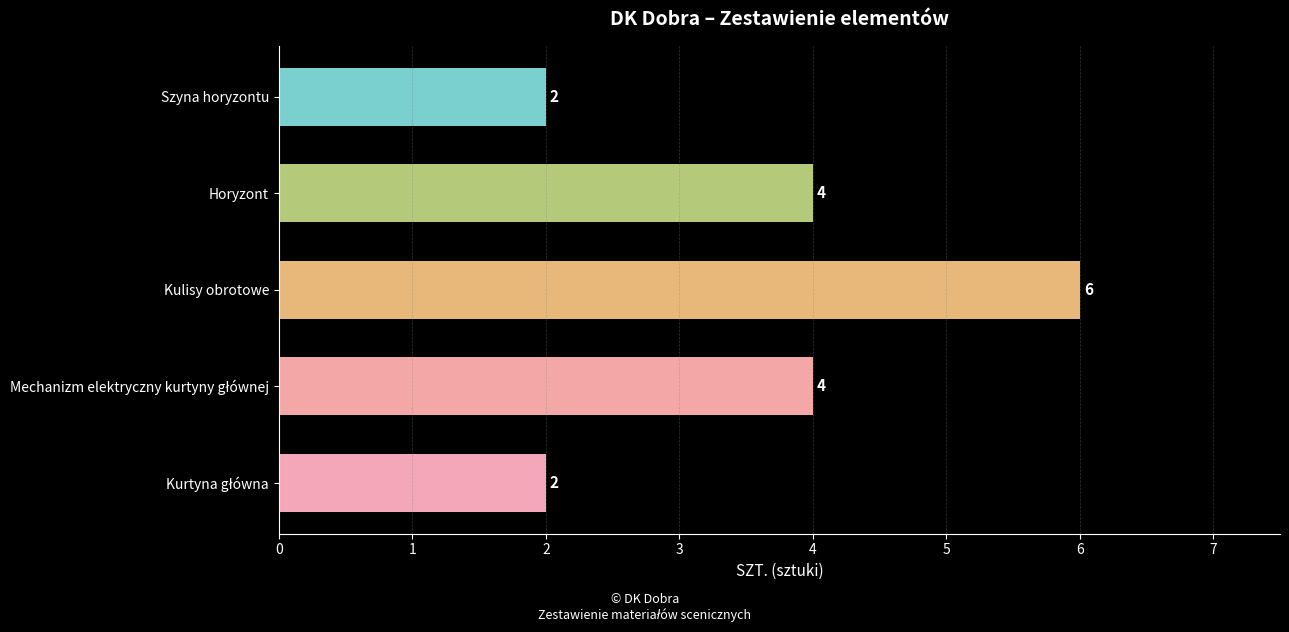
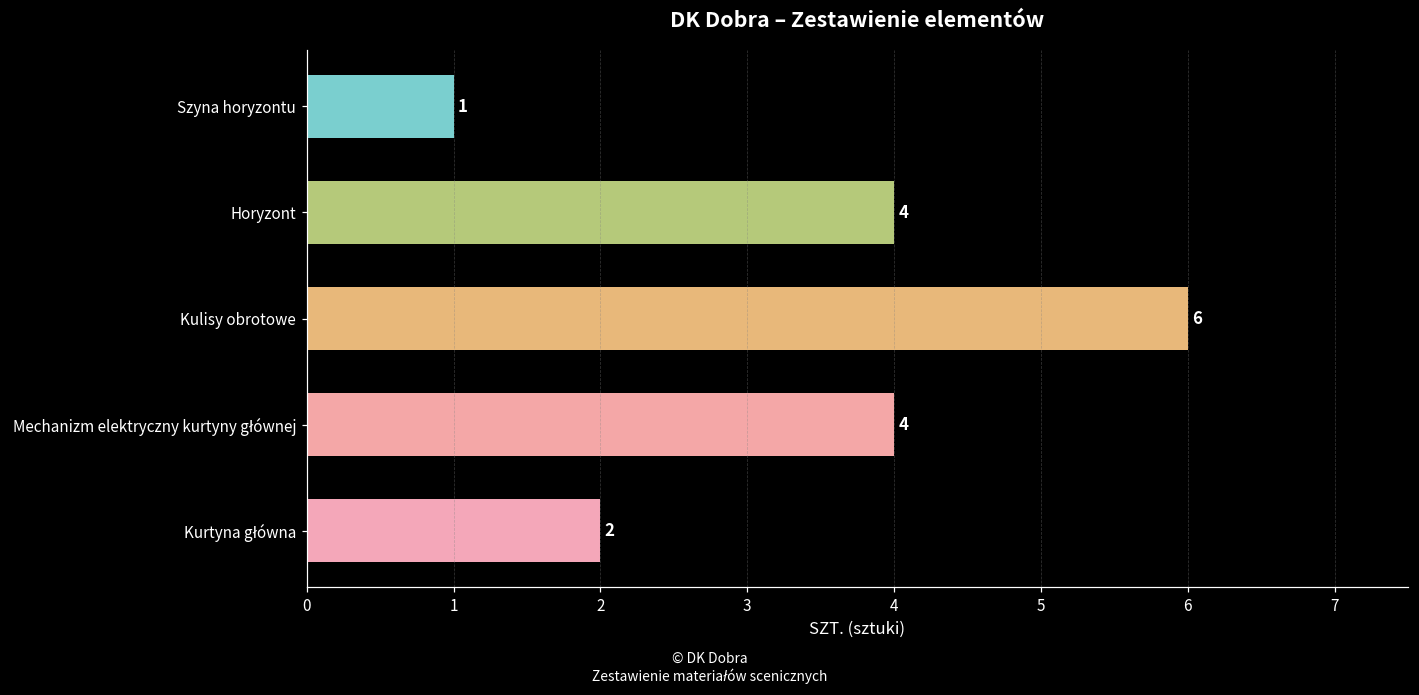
  {
-   "Szyna horyzontu": 2,
+   "Szyna horyzontu": 1,
    "Horyzont": 4,
    "Kulisy obrotowe": 6,
    "Mechanizm elektryczny kurtyny głównej": 4,
    "Kurtyna główna": 2
  }
